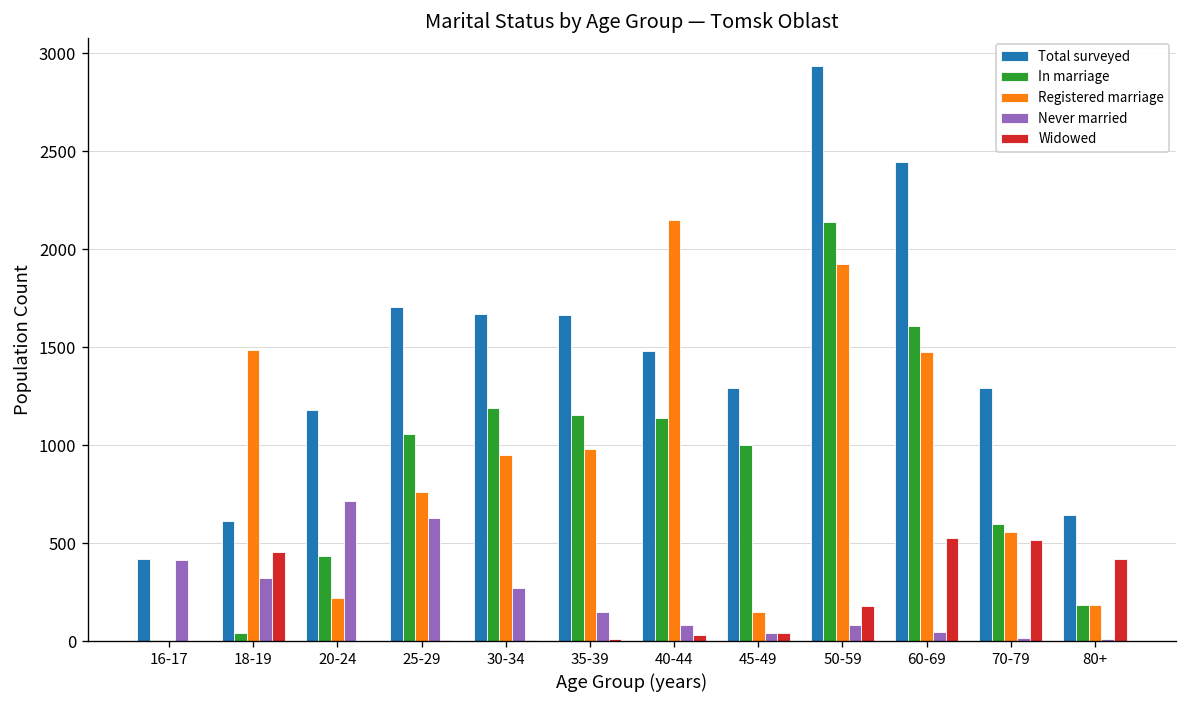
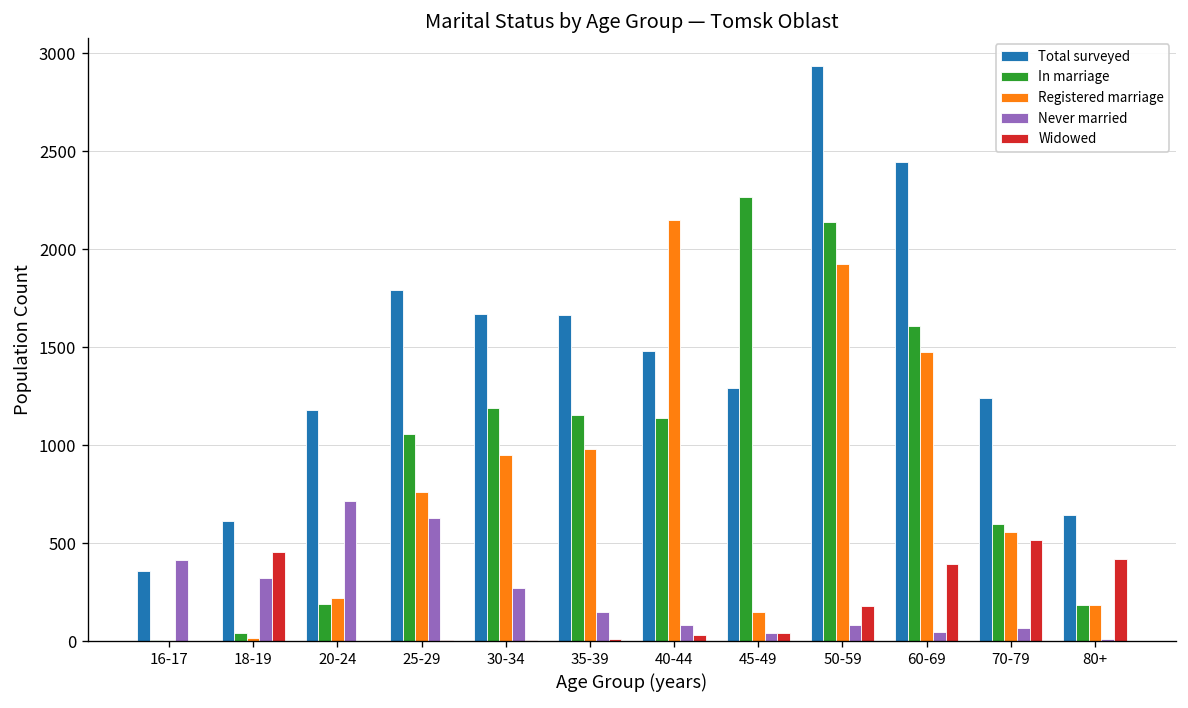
  {
    "Total surveyed": {
-     "16-17": 420,
+     "16-17": 360,
      "18-19": 620,
      "20-24": 1180,
-     "25-29": 1710,
+     "25-29": 1790,
      "30-34": 1670,
      "35-39": 1670,
      "40-44": 1480,
      "45-49": 1290,
      "50-59": 2930,
      "60-69": 2450,
-     "70-79": 1290,
+     "70-79": 1240,
      "80+": 640
    },
    "In marriage": {
      "18-19": 40,
-     "20-24": 440,
+     "20-24": 190,
      "25-29": 1060,
      "30-34": 1190,
      "35-39": 1150,
      "40-44": 1140,
-     "45-49": 1000,
+     "45-49": 2270,
      "50-59": 2140,
      "60-69": 1610,
      "70-79": 600,
      "80+": 190
    },
    "Registered marriage": {
-     "18-19": 1490,
+     "18-19": 20,
      "20-24": 220,
      "25-29": 760,
      "30-34": 950,
      "35-39": 980,
      "40-44": 2150,
      "45-49": 150,
      "50-59": 1920,
      "60-69": 1480,
      "70-79": 560,
      "80+": 180
    },
    "Never married": {
      "16-17": 420,
      "18-19": 330,
      "20-24": 720,
      "25-29": 630,
      "30-34": 280,
      "35-39": 150,
      "40-44": 80,
      "45-49": 40,
      "50-59": 80,
      "60-69": 50,
-     "70-79": 20
+     "70-79": 70
    },
    "Widowed": {
      "16-17": 0,
      "18-19": 460,
      "40-44": 30,
      "45-49": 40,
      "50-59": 180,
-     "60-69": 530,
+     "60-69": 390,
      "70-79": 520,
      "80+": 420
    }
  }
